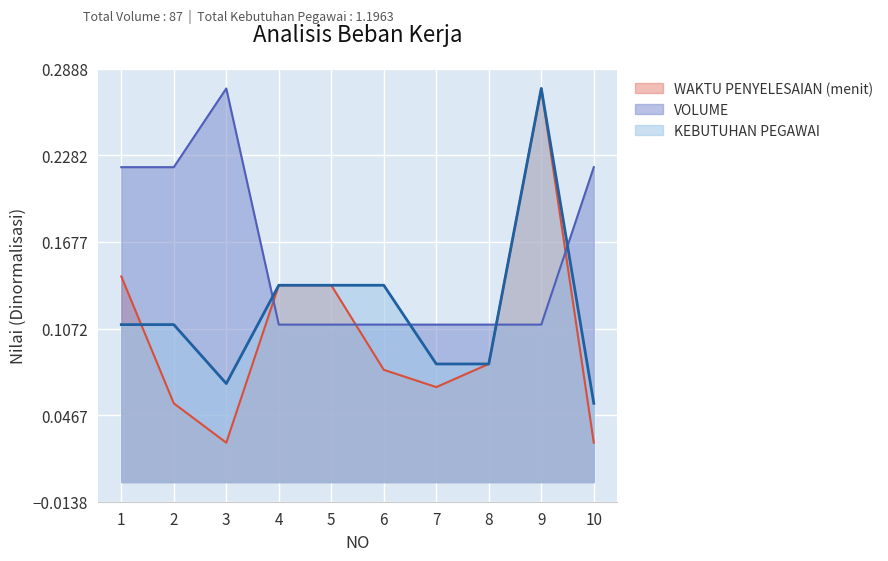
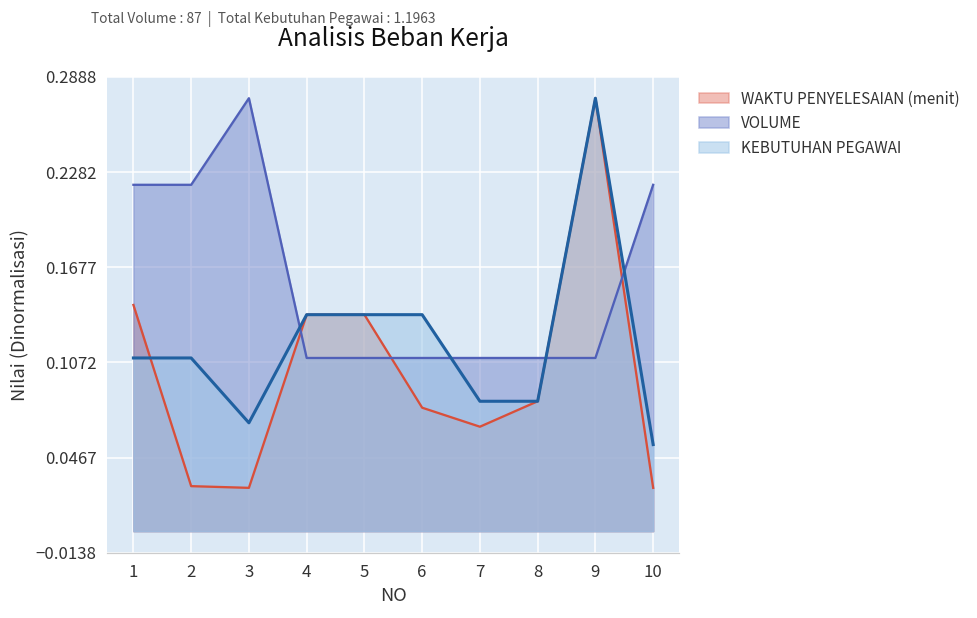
  {
    "WAKTU PENYELESAIAN (menit)": {
      "1": 0.144,
-     "2": 0.055,
+     "2": 0.029,
      "3": 0.028,
      "6": 0.078,
      "7": 0.066,
      "10": 0.028
    }
  }
